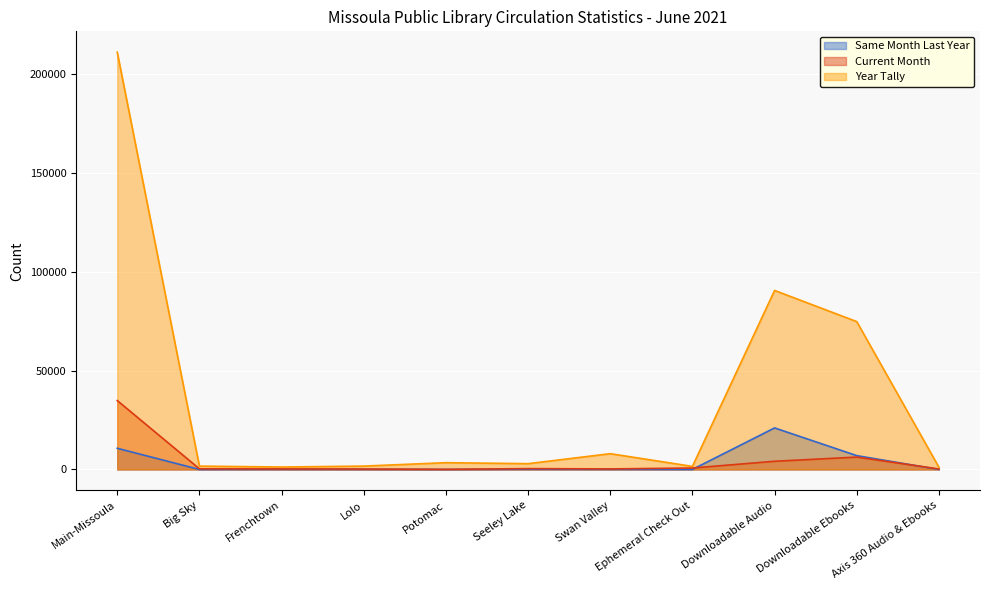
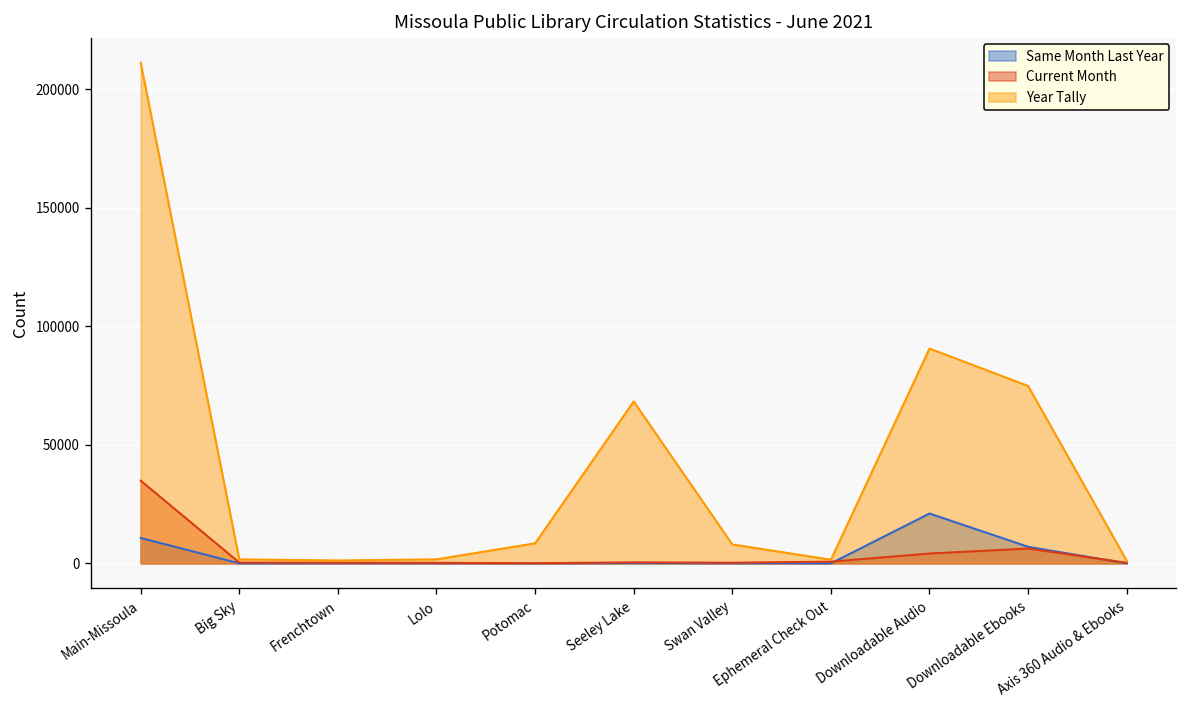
  {
    "Same Month Last Year": {
      "Main-Missoula": 11000,
      "Downloadable Audio": 21000
    },
    "Current Month": {
      "Main-Missoula": 35000,
      "Downloadable Audio": 4000
    },
    "Year Tally": {
      "Main-Missoula": 211000,
      "Big Sky": 2000,
      "Lolo": 2000,
-     "Potomac": 3000,
-     "Seeley Lake": 3000,
+     "Potomac": 8000,
+     "Seeley Lake": 68000,
      "Swan Valley": 8000,
      "Downloadable Audio": 91000,
      "Downloadable Ebooks": 75000
    }
  }
